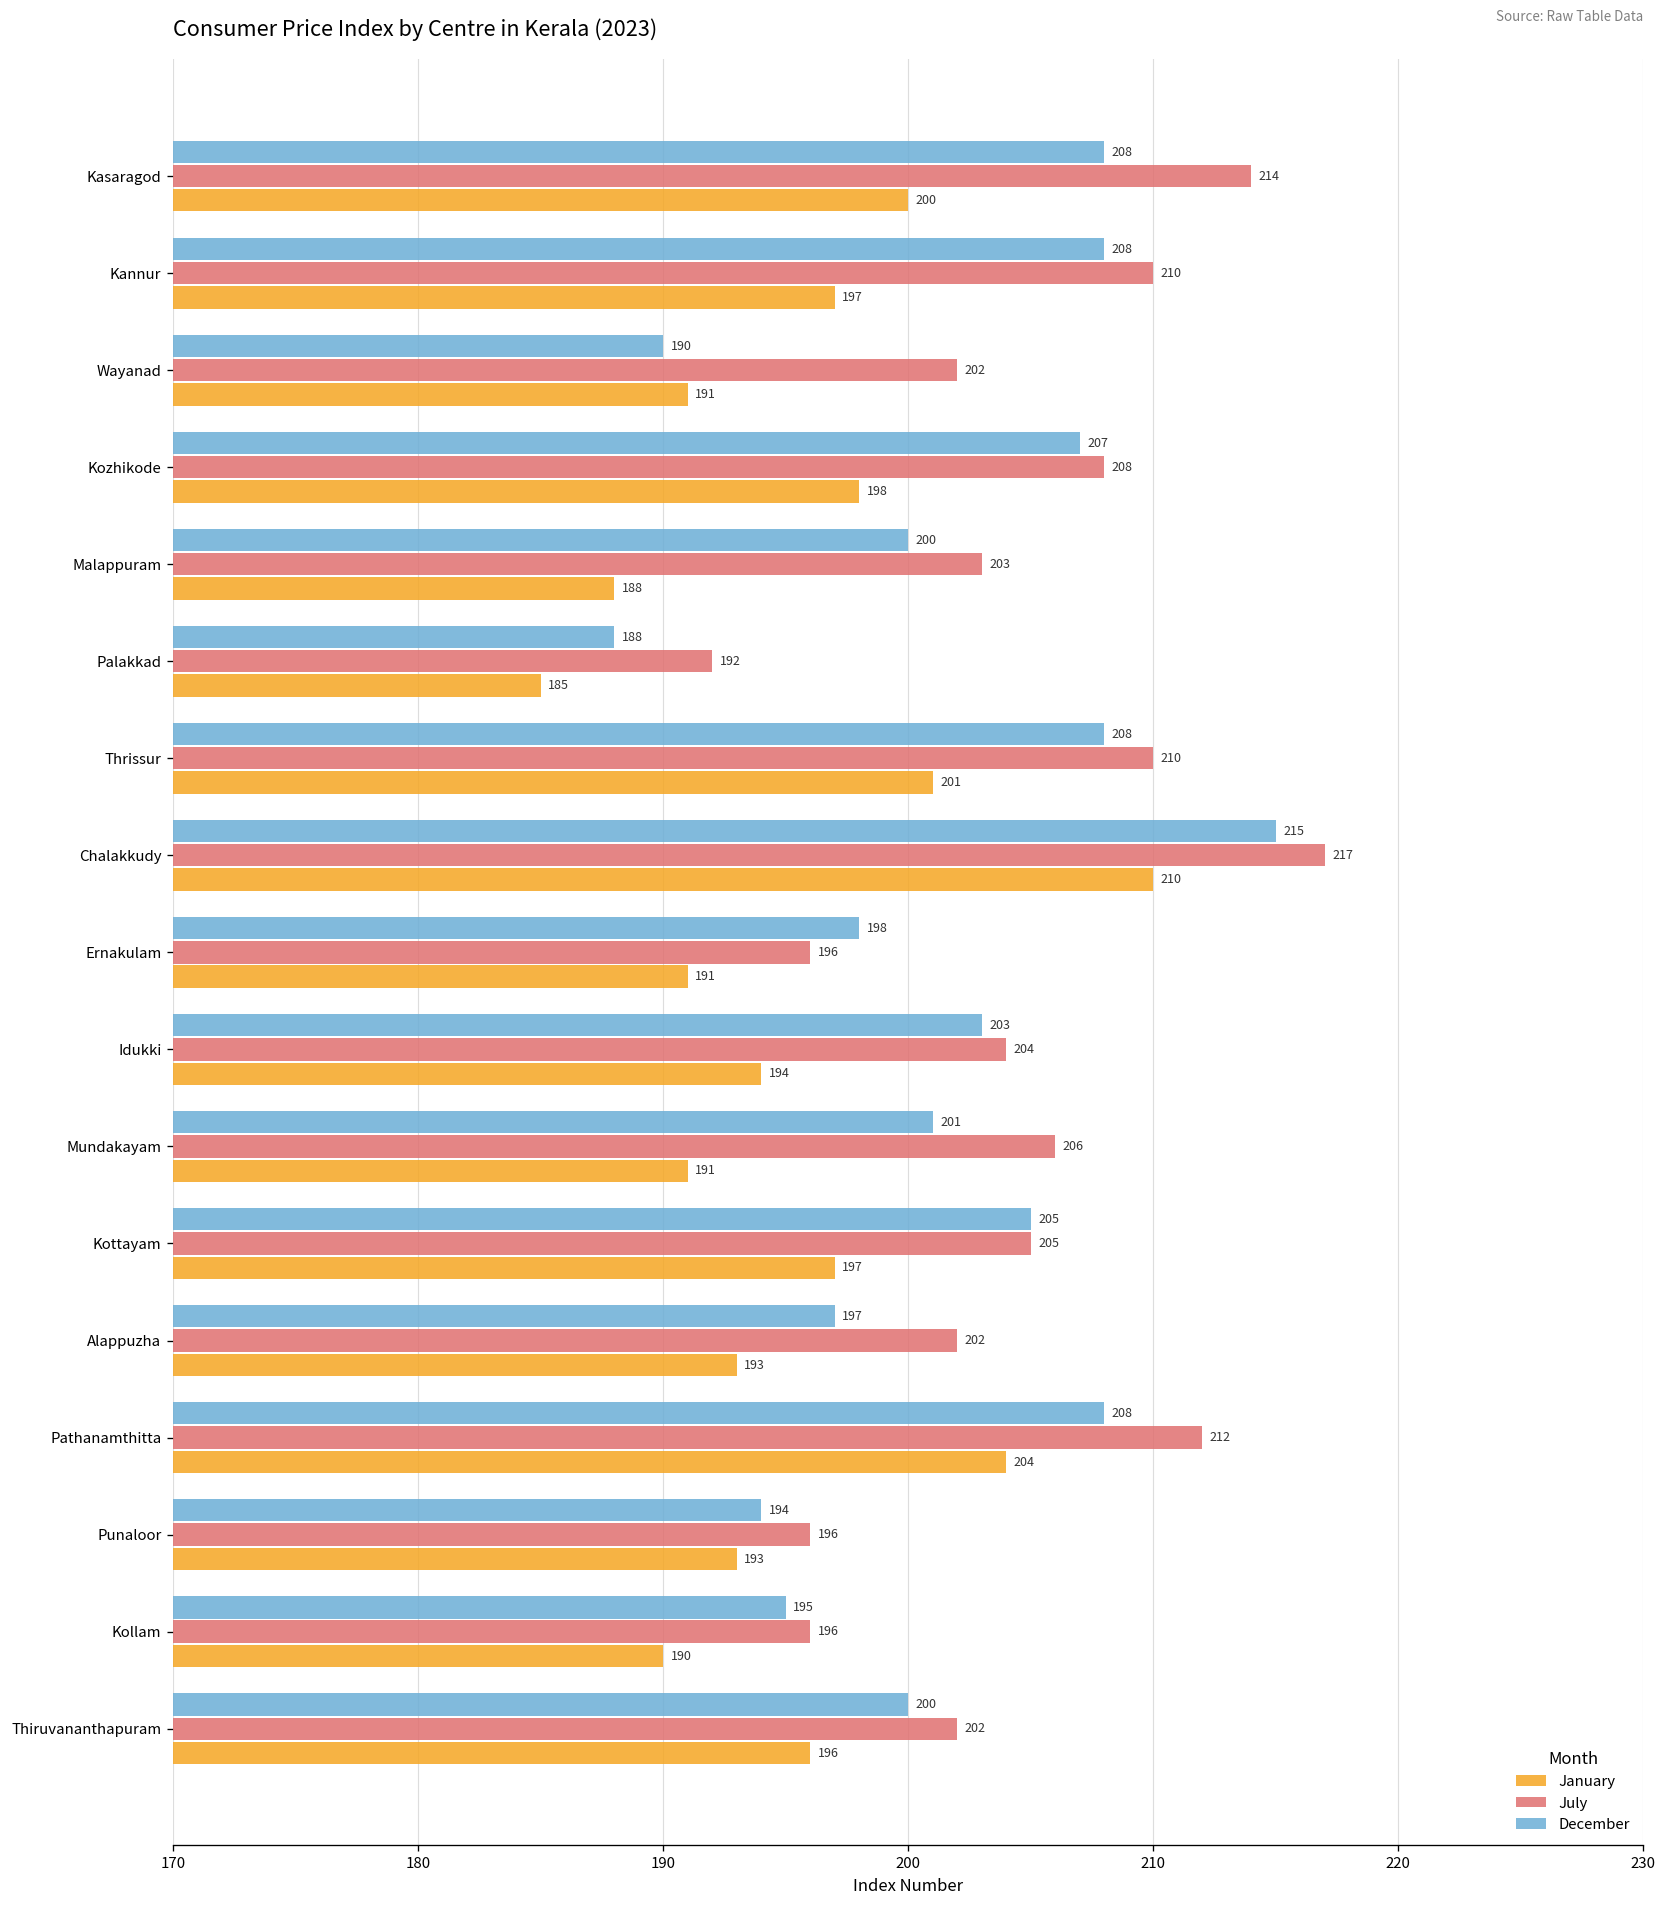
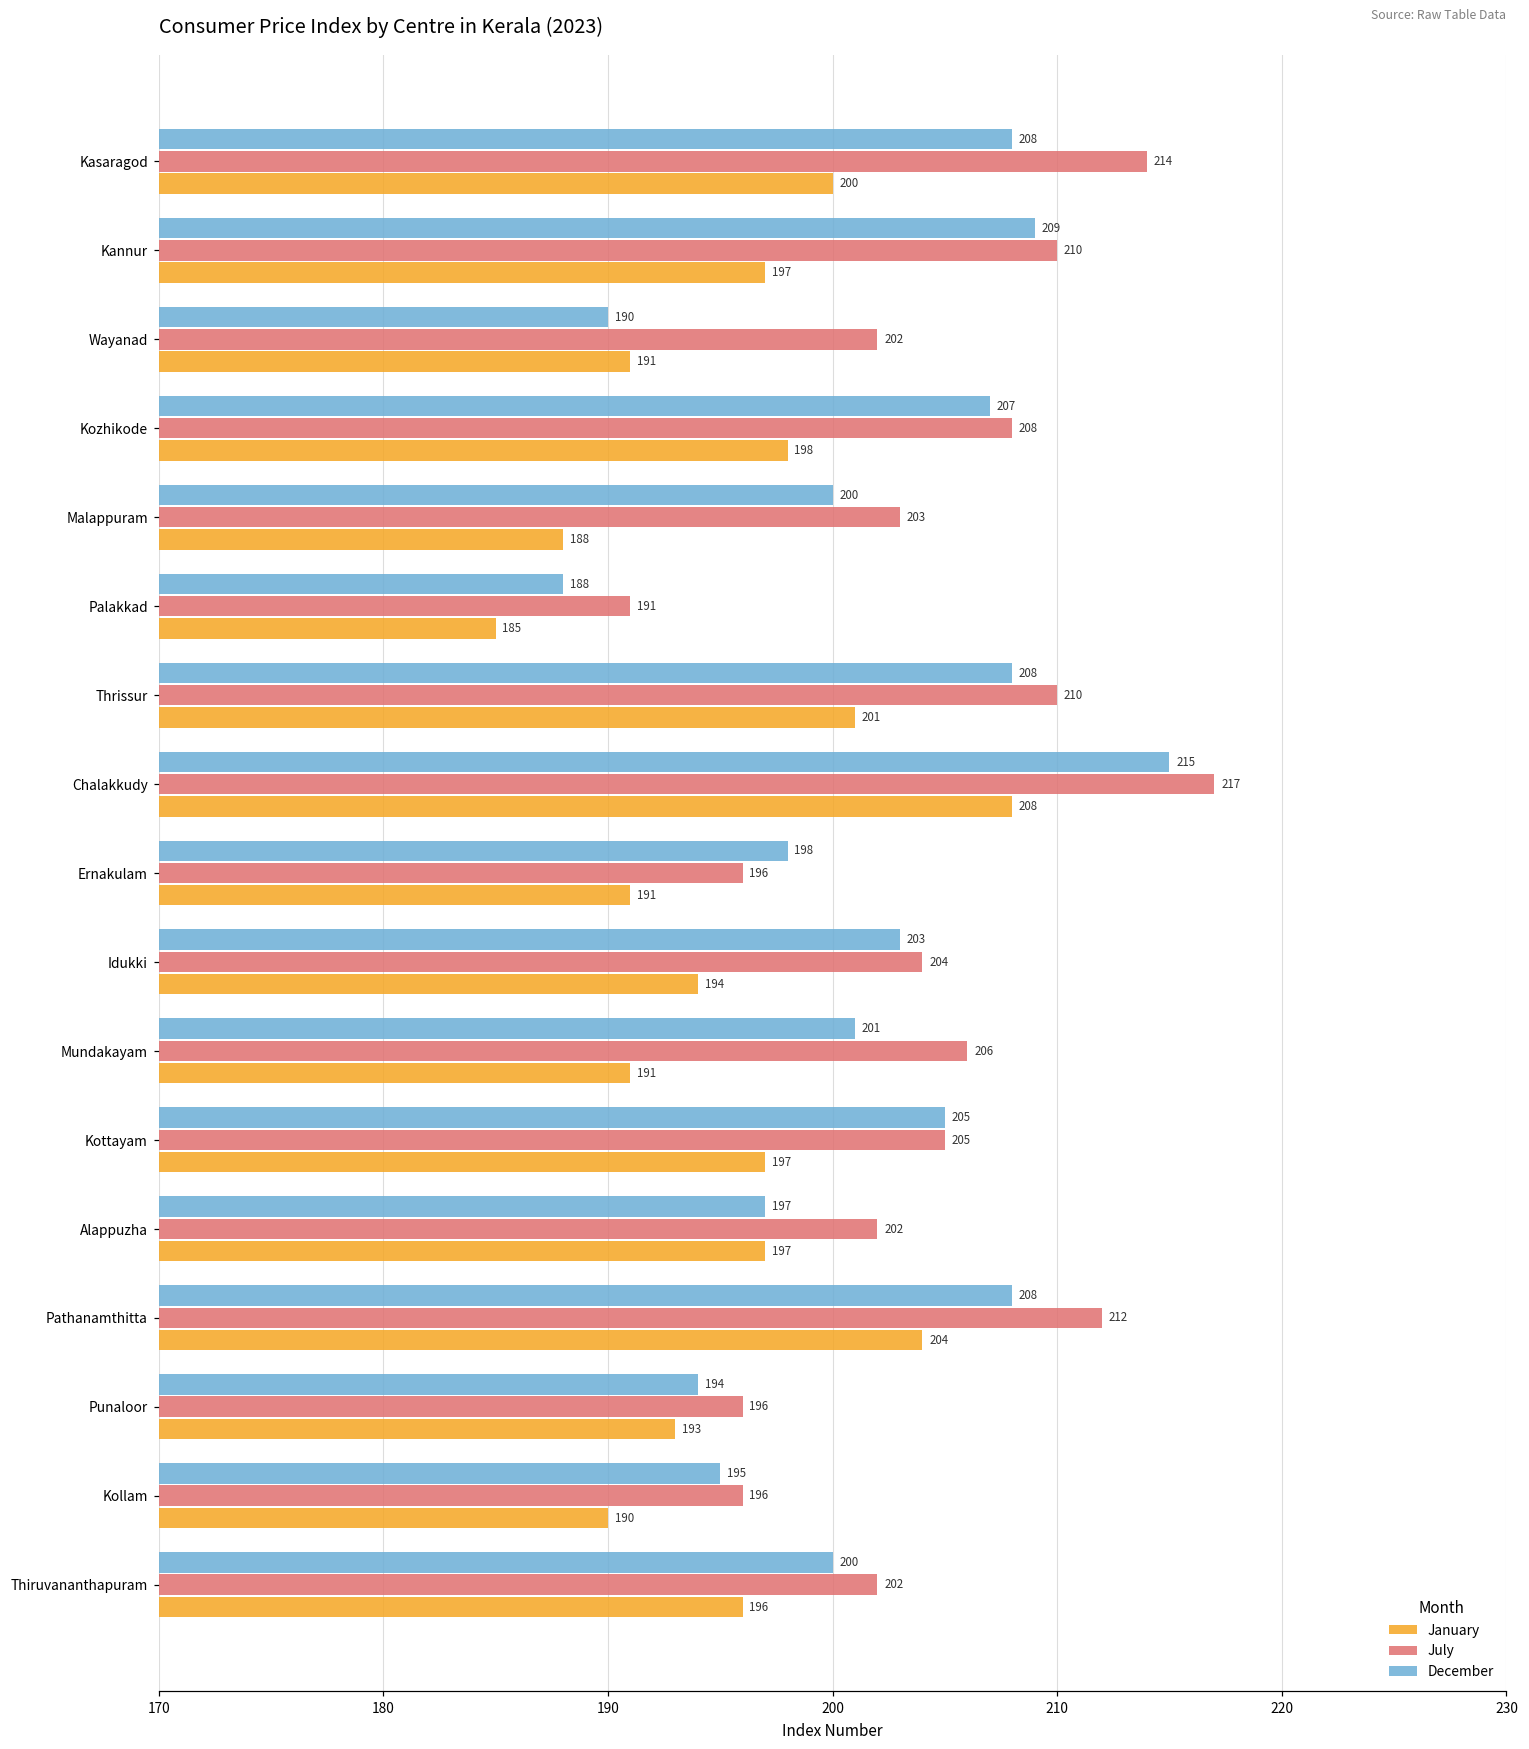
  {
    "January": {
      "Kasaragod": 200,
      "Kannur": 197,
      "Wayanad": 191,
      "Kozhikode": 198,
      "Malappuram": 188,
      "Palakkad": 185,
      "Thrissur": 201,
-     "Chalakkudy": 210,
+     "Chalakkudy": 208,
      "Ernakulam": 191,
      "Idukki": 194,
      "Mundakayam": 191,
      "Kottayam": 197,
-     "Alappuzha": 193,
+     "Alappuzha": 197,
      "Pathanamthitta": 204,
      "Punaloor": 193,
      "Kollam": 190,
      "Thiruvananthapuram": 196
    },
    "July": {
      "Kasaragod": 214,
      "Kannur": 210,
      "Wayanad": 202,
      "Kozhikode": 208,
      "Malappuram": 203,
-     "Palakkad": 192,
+     "Palakkad": 191,
      "Thrissur": 210,
      "Chalakkudy": 217,
      "Ernakulam": 196,
      "Idukki": 204,
      "Mundakayam": 206,
      "Kottayam": 205,
      "Alappuzha": 202,
      "Pathanamthitta": 212,
      "Punaloor": 196,
      "Kollam": 196,
      "Thiruvananthapuram": 202
    },
    "December": {
      "Kasaragod": 208,
-     "Kannur": 208,
+     "Kannur": 209,
      "Wayanad": 190,
      "Kozhikode": 207,
      "Malappuram": 200,
      "Palakkad": 188,
      "Thrissur": 208,
      "Chalakkudy": 215,
      "Ernakulam": 198,
      "Idukki": 203,
      "Mundakayam": 201,
      "Kottayam": 205,
      "Alappuzha": 197,
      "Pathanamthitta": 208,
      "Punaloor": 194,
      "Kollam": 195,
      "Thiruvananthapuram": 200
    }
  }
